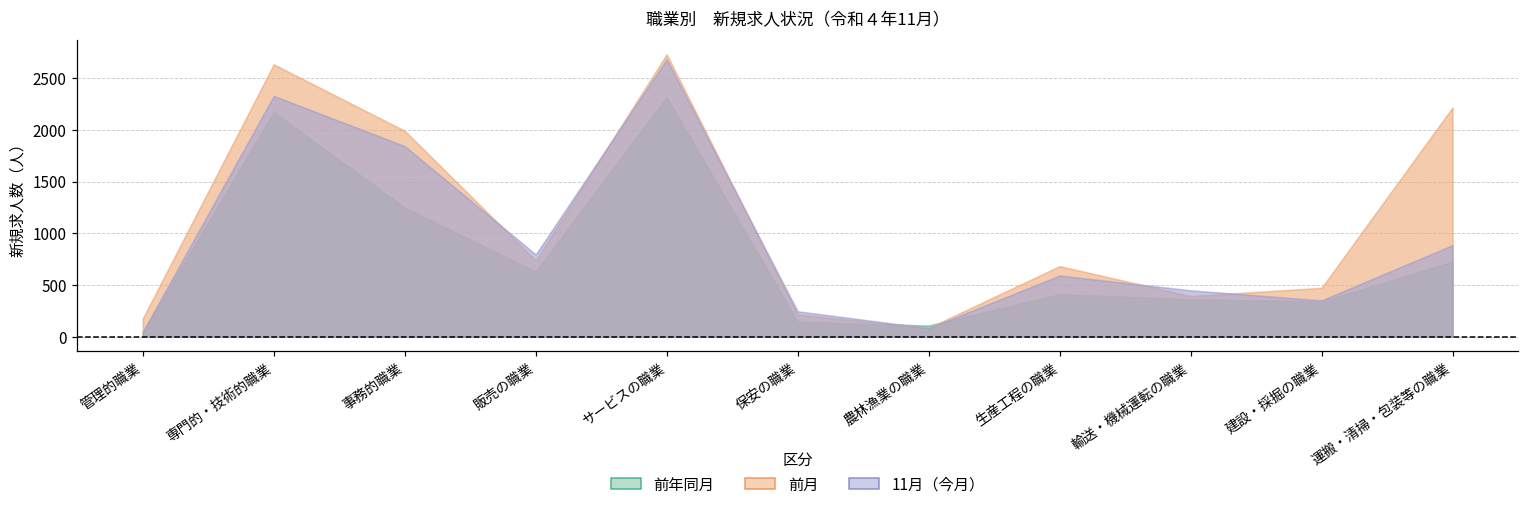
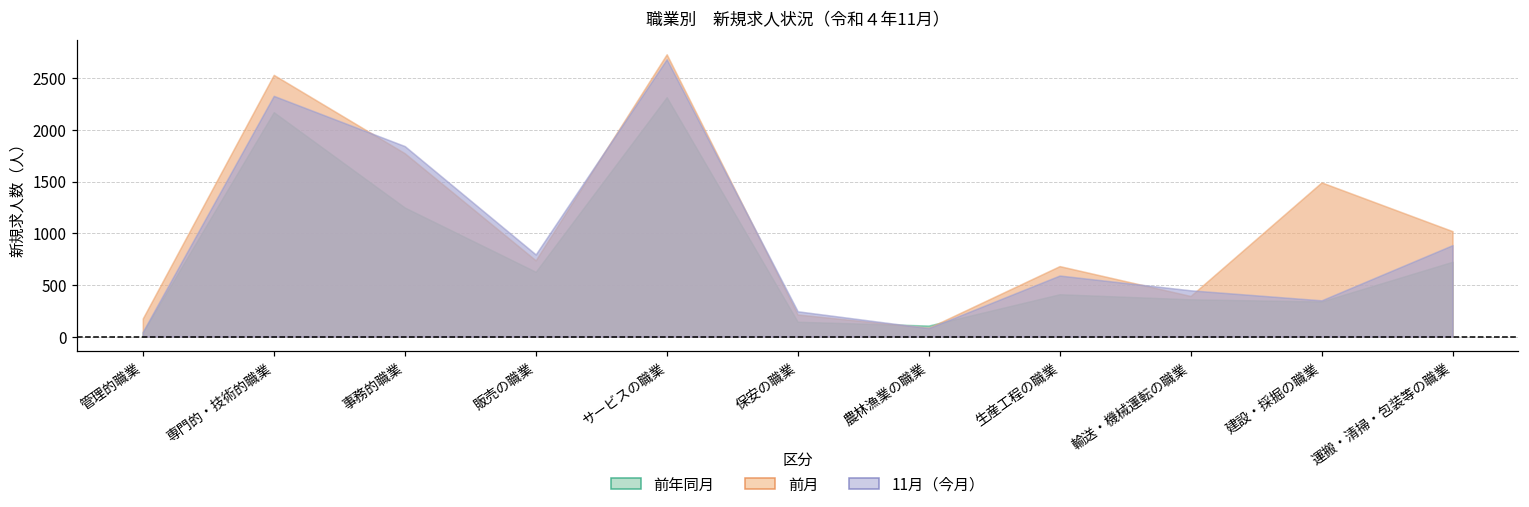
  {
    "前月": {
      "管理的職業": 200,
-     "専門的・技術的職業": 2600,
-     "事務的職業": 2000,
+     "専門的・技術的職業": 2500,
+     "事務的職業": 1800,
      "販売の職業": 700,
      "サービスの職業": 2700,
      "保安の職業": 200,
      "生産工程の職業": 700,
      "輸送・機械運転の職業": 400,
-     "建設・採掘の職業": 500,
-     "運搬・清掃・包装等の職業": 2200
+     "建設・採掘の職業": 1500,
+     "運搬・清掃・包装等の職業": 1000
    }
  }
